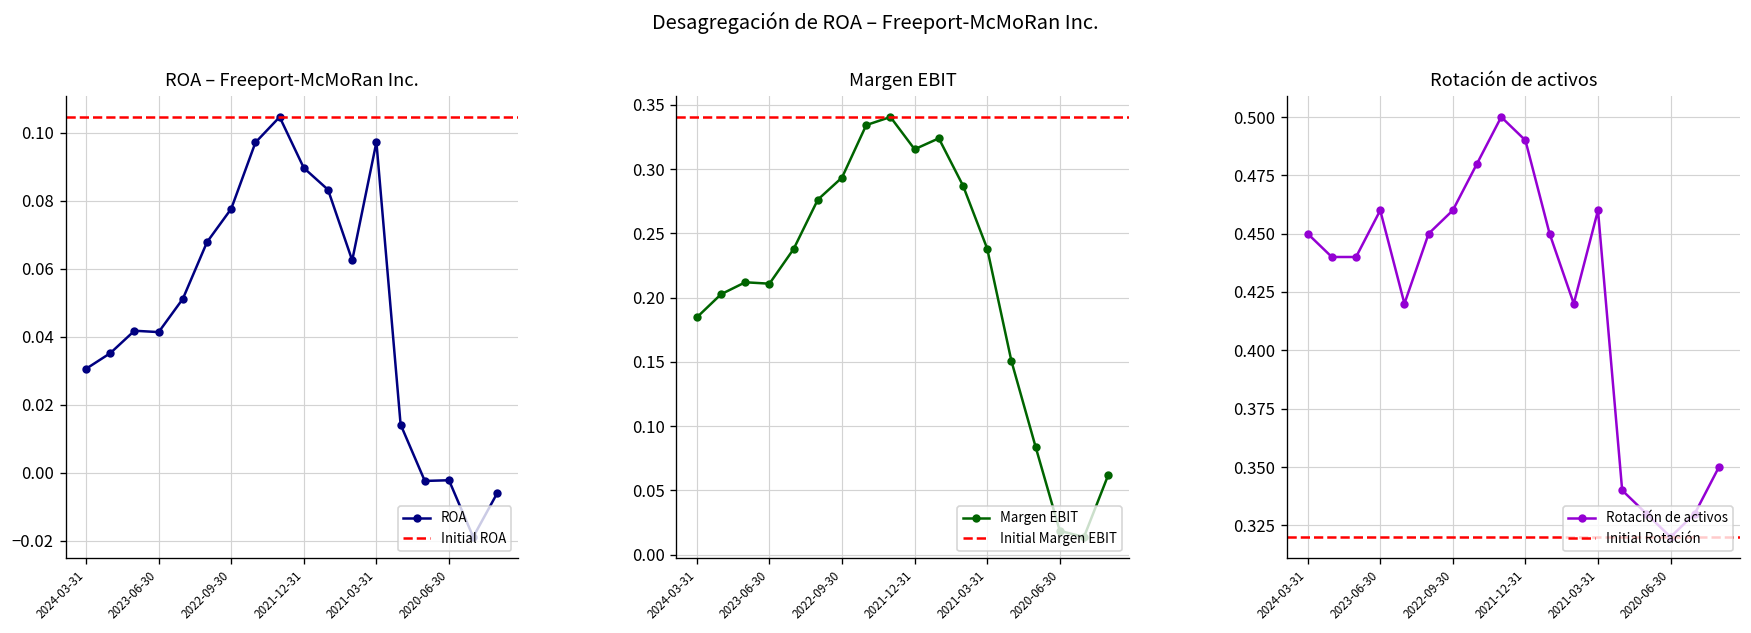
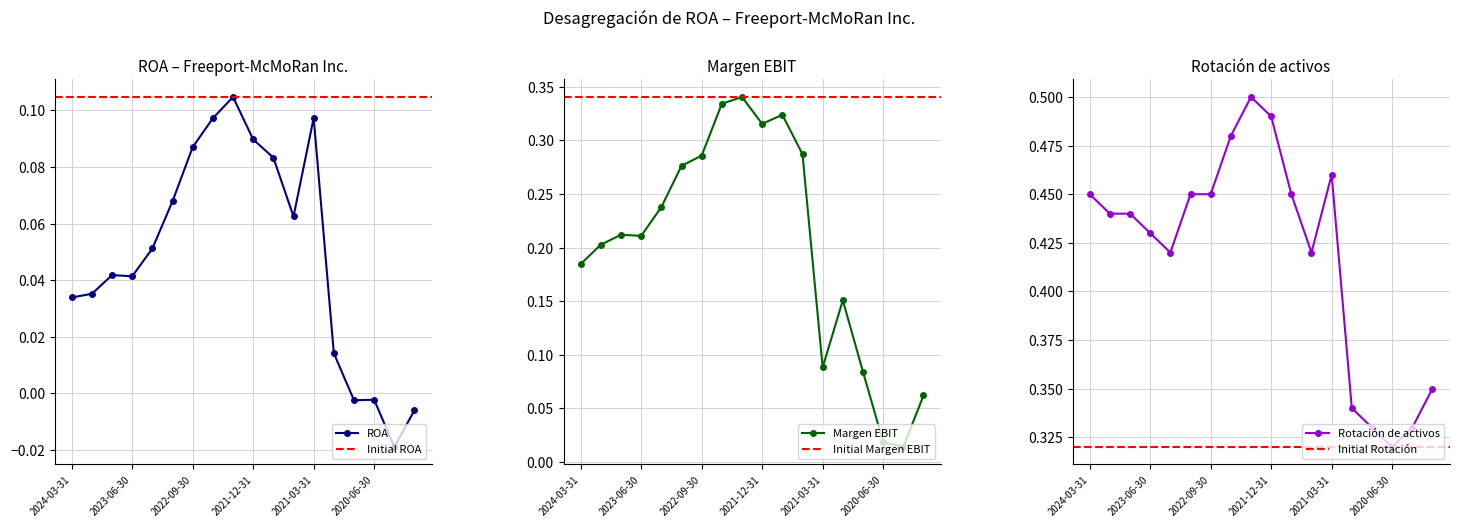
  {
    "ROA – Freeport-McMoRan Inc.": {
-     "2024-03-31": 0.031,
+     "2024-03-31": 0.034,
      "2023-06-30": 0.041,
-     "2022-09-30": 0.078,
+     "2022-09-30": 0.087,
      "2021-12-31": 0.090,
      "2021-03-31": 0.097,
      "2020-06-30": -0.002
    },
    "Margen EBIT": {
      "2024-03-31": 0.185,
      "2023-06-30": 0.211,
-     "2022-09-30": 0.294,
+     "2022-09-30": 0.286,
      "2021-12-31": 0.316,
-     "2021-03-31": 0.238
+     "2021-03-31": 0.088
    },
    "Rotación de activos": {
      "2024-03-31": 0.45,
-     "2023-06-30": 0.46,
-     "2022-09-30": 0.46,
+     "2023-06-30": 0.43,
+     "2022-09-30": 0.45,
      "2021-12-31": 0.49,
      "2021-03-31": 0.46
    }
  }
